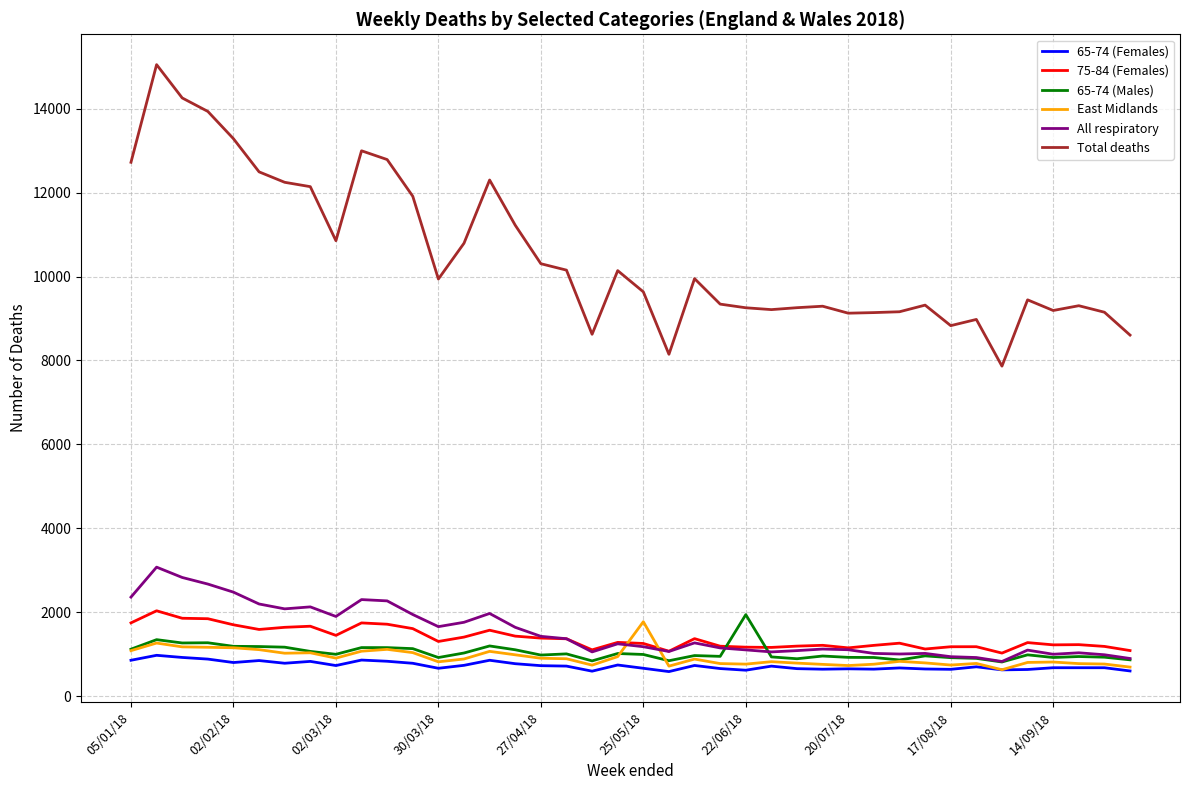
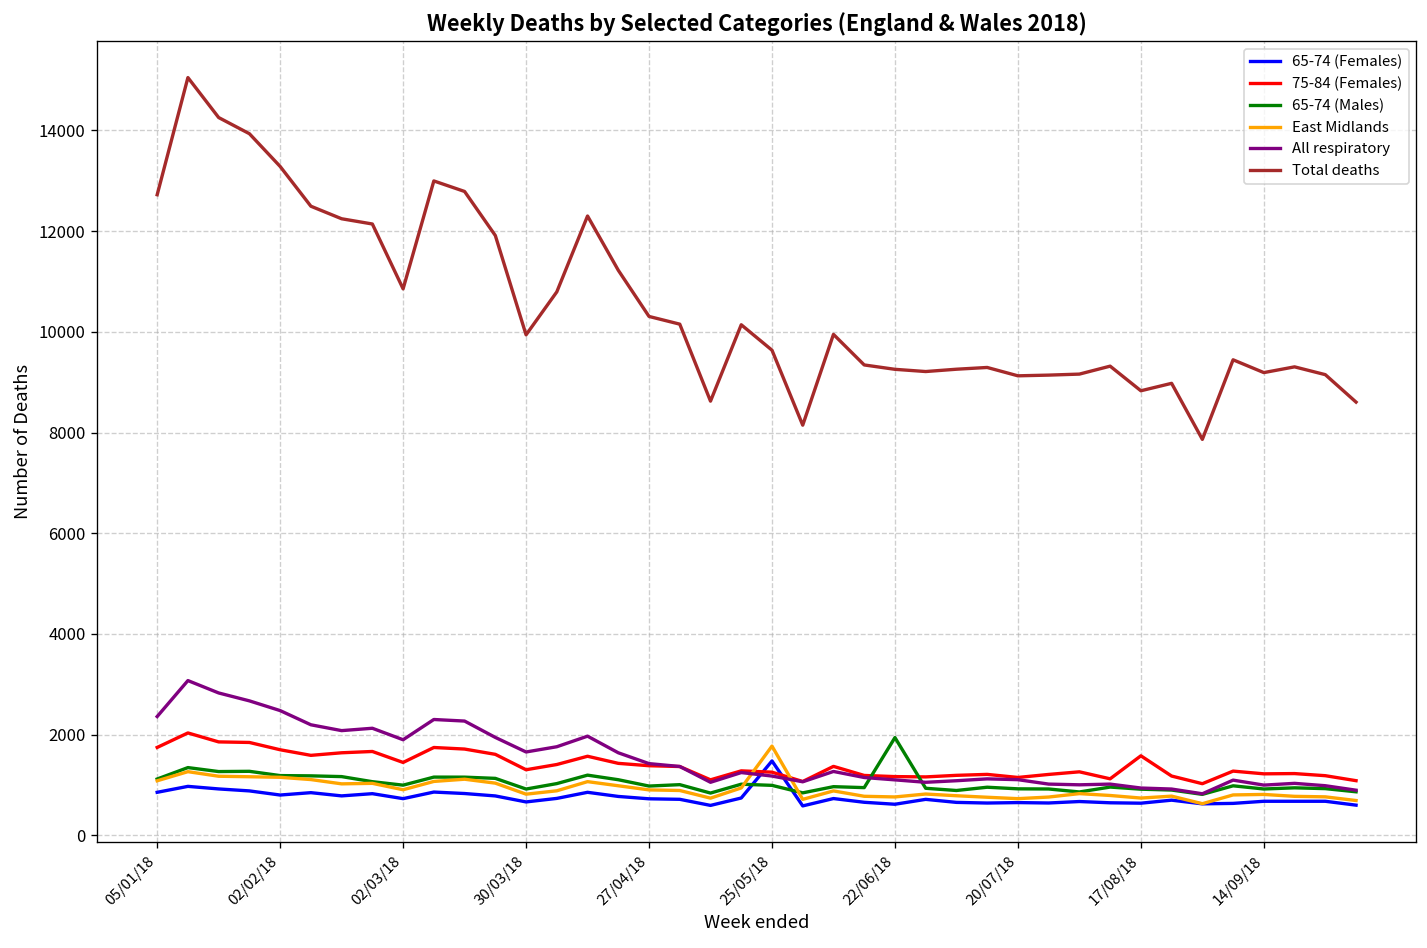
  {
    "65-74 (Females)": {
      "05/01/18": 900,
      "02/02/18": 800,
      "02/03/18": 700,
      "30/03/18": 700,
      "27/04/18": 700,
-     "25/05/18": 700,
+     "25/05/18": 1500,
      "22/06/18": 600,
      "20/07/18": 700,
      "17/08/18": 600,
      "14/09/18": 700
    },
    "75-84 (Females)": {
      "05/01/18": 1700,
      "02/02/18": 1700,
      "02/03/18": 1400,
      "30/03/18": 1300,
      "25/05/18": 1300,
      "22/06/18": 1200,
-     "17/08/18": 1200,
+     "17/08/18": 1600,
      "14/09/18": 1200
    },
    "65-74 (Males)": {
      "02/03/18": 1000,
      "30/03/18": 900,
      "27/04/18": 1000,
      "25/05/18": 1000,
      "22/06/18": 1900,
      "20/07/18": 900,
      "14/09/18": 900
    },
    "East Midlands": {
      "02/03/18": 900,
      "30/03/18": 800,
      "27/04/18": 900,
      "25/05/18": 1800,
      "22/06/18": 800,
      "20/07/18": 700,
      "17/08/18": 700,
      "14/09/18": 800
    },
    "All respiratory": {
      "05/01/18": 2400,
      "02/02/18": 2500,
      "02/03/18": 1900,
      "30/03/18": 1700,
      "25/05/18": 1200,
      "22/06/18": 1100,
      "14/09/18": 1000
    },
    "Total deaths": {
      "05/01/18": 12700,
      "02/02/18": 13300,
      "02/03/18": 10900,
      "30/03/18": 9900,
      "27/04/18": 10300,
      "25/05/18": 9600,
      "22/06/18": 9300,
      "20/07/18": 9100,
      "17/08/18": 8800,
      "14/09/18": 9200
    }
  }
